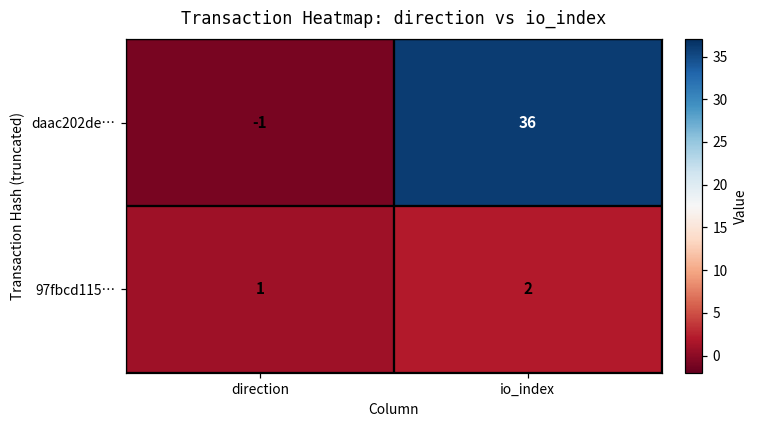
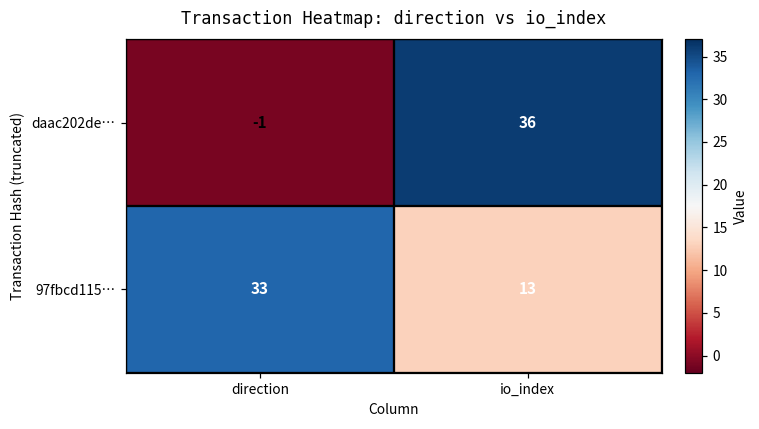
  {
    "daac202de…": {
      "direction": -1,
      "io_index": 36
    },
    "97fbcd115…": {
-     "direction": 1,
-     "io_index": 2
+     "direction": 33,
+     "io_index": 13
    }
  }
